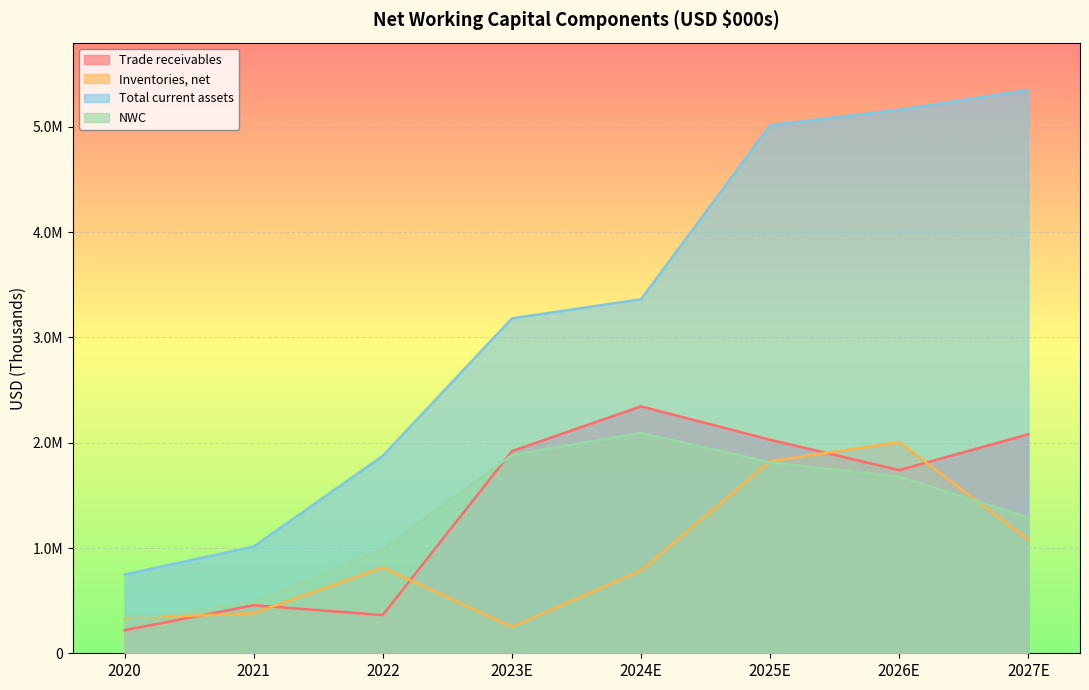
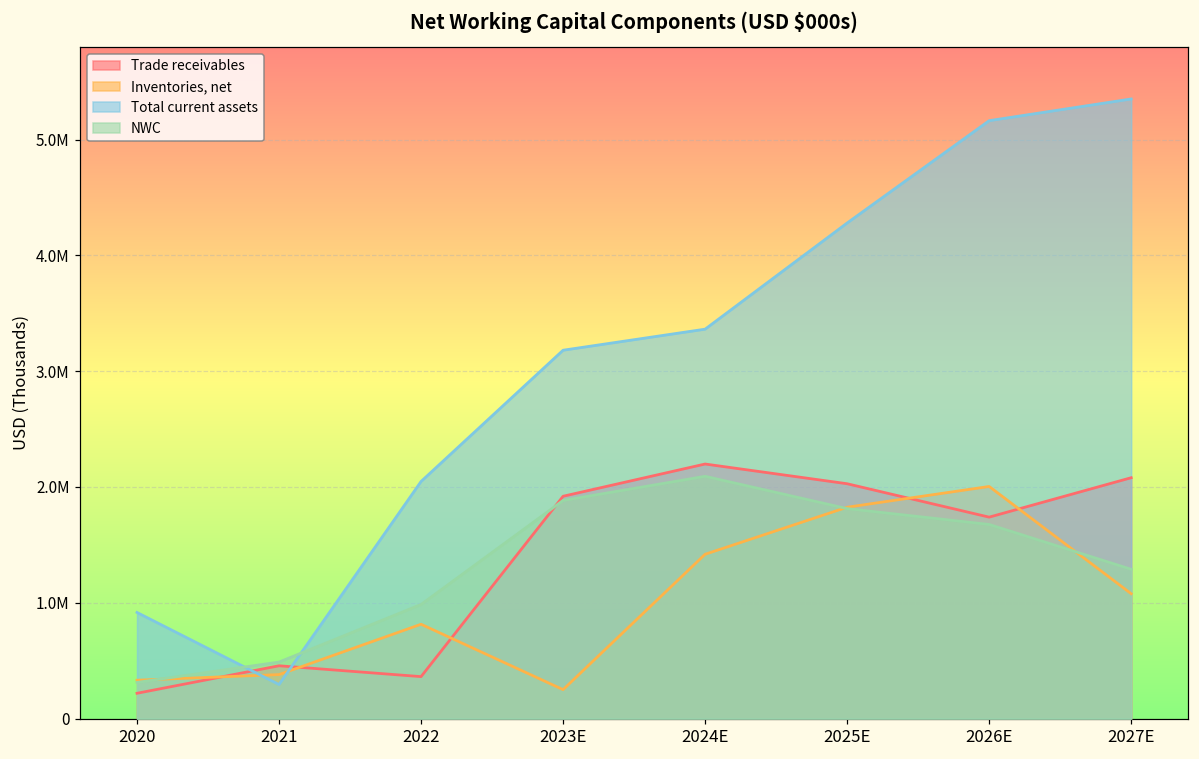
  {
    "Trade receivables": {
      "2020": 220000,
      "2021": 460000,
      "2022": 360000,
      "2023E": 1920000,
-     "2024E": 2350000,
+     "2024E": 2200000,
      "2025E": 2030000,
      "2026E": 1740000,
      "2027E": 2080000
    },
    "Inventories, net": {
      "2021": 380000,
      "2022": 810000,
      "2023E": 250000,
-     "2024E": 790000,
+     "2024E": 1420000,
      "2026E": 2000000,
      "2027E": 1080000
    },
    "Total current assets": {
-     "2020": 750000,
-     "2021": 1010000,
-     "2022": 1880000,
+     "2020": 920000,
+     "2021": 290000,
+     "2022": 2050000,
      "2023E": 3180000,
      "2024E": 3360000,
-     "2025E": 5020000,
+     "2025E": 4280000,
      "2026E": 5160000,
      "2027E": 5350000
    },
    "NWC": {
      "2021": 490000,
      "2022": 990000,
      "2023E": 1880000,
      "2024E": 2090000,
      "2026E": 1680000,
      "2027E": 1290000
    }
  }
